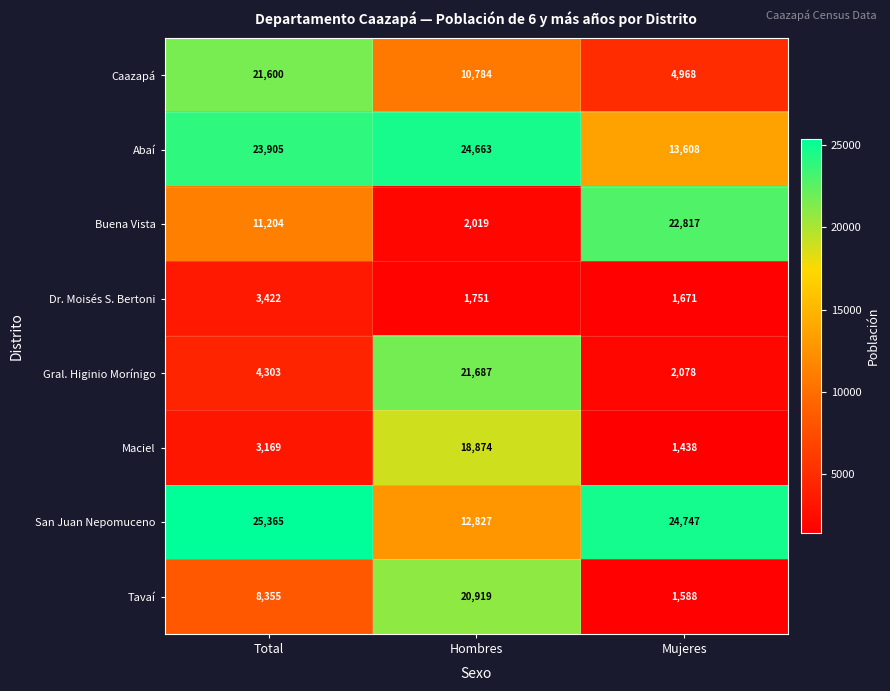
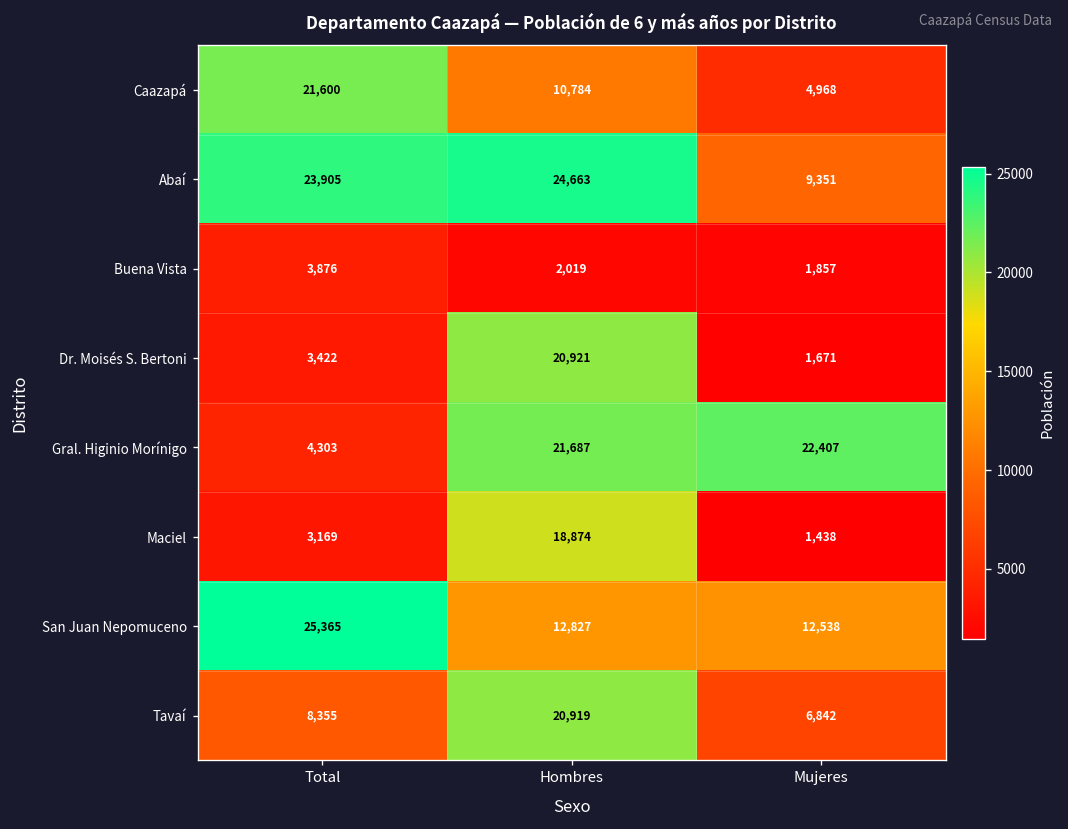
  {
    "Caazapá": {
      "Total": "21,600",
      "Hombres": "10,784",
      "Mujeres": "4,968"
    },
    "Abaí": {
      "Total": "23,905",
      "Hombres": "24,663",
-     "Mujeres": "13,608"
+     "Mujeres": "9,351"
    },
    "Buena Vista": {
-     "Total": "11,204",
+     "Total": "3,876",
      "Hombres": "2,019",
-     "Mujeres": "22,817"
+     "Mujeres": "1,857"
    },
    "Dr. Moisés S. Bertoni": {
      "Total": "3,422",
-     "Hombres": "1,751",
+     "Hombres": "20,921",
      "Mujeres": "1,671"
    },
    "Gral. Higinio Morínigo": {
      "Total": "4,303",
      "Hombres": "21,687",
-     "Mujeres": "2,078"
+     "Mujeres": "22,407"
    },
    "Maciel": {
      "Total": "3,169",
      "Hombres": "18,874",
      "Mujeres": "1,438"
    },
    "San Juan Nepomuceno": {
      "Total": "25,365",
      "Hombres": "12,827",
-     "Mujeres": "24,747"
+     "Mujeres": "12,538"
    },
    "Tavaí": {
      "Total": "8,355",
      "Hombres": "20,919",
-     "Mujeres": "1,588"
+     "Mujeres": "6,842"
    }
  }
